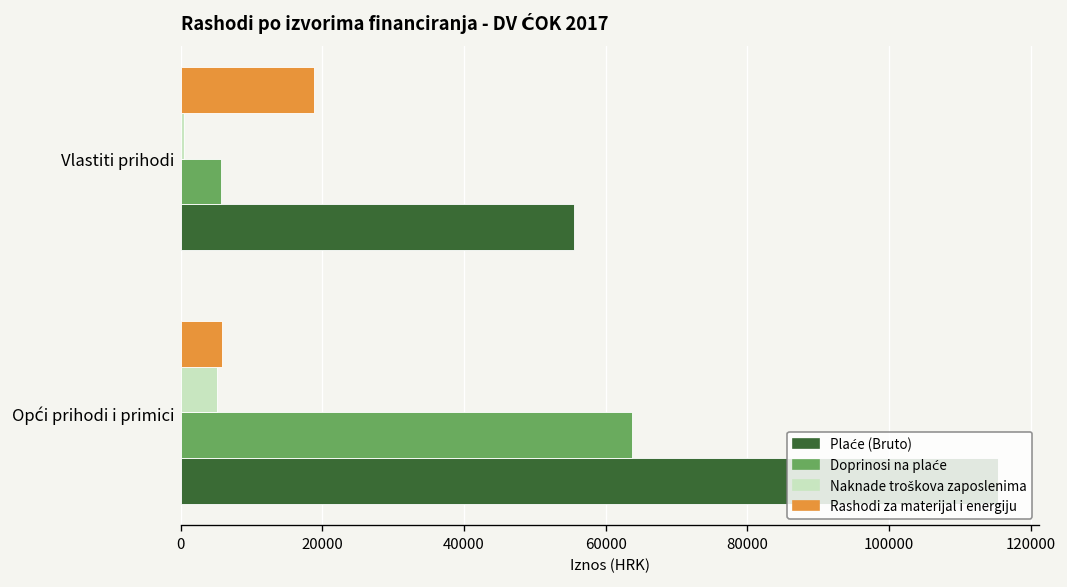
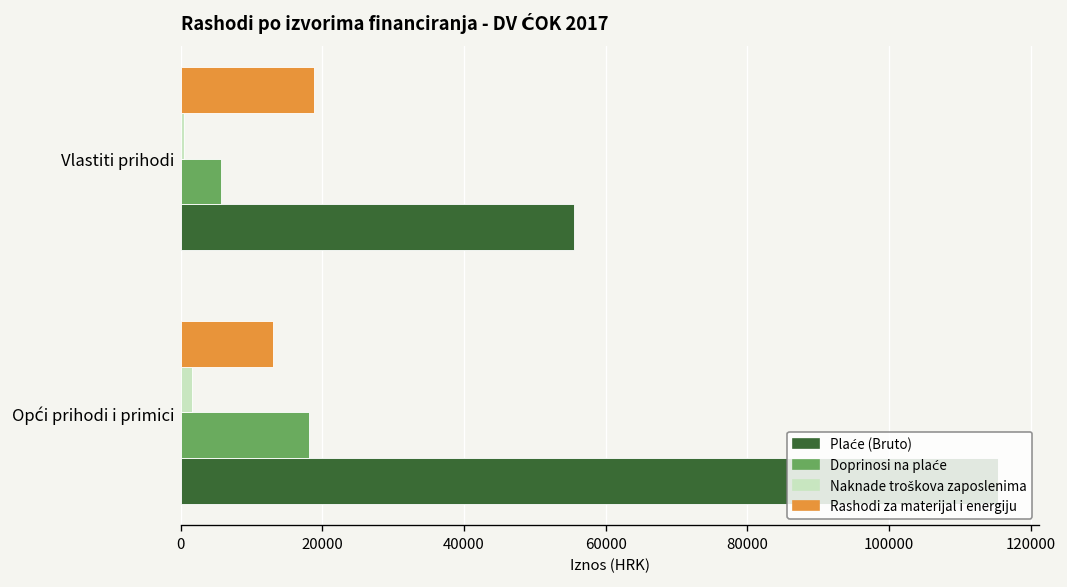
  {
    "Plaće (Bruto)": {
      "Vlastiti prihodi": 56000
    },
    "Doprinosi na plaće": {
      "Vlastiti prihodi": 6000,
-     "Opći prihodi i primici": 64000
+     "Opći prihodi i primici": 18000
    },
    "Naknade troškova zaposlenima": {
-     "Opći prihodi i primici": 5000
+     "Opći prihodi i primici": 2000
    },
    "Rashodi za materijal i energiju": {
      "Vlastiti prihodi": 19000,
-     "Opći prihodi i primici": 6000
+     "Opći prihodi i primici": 13000
    }
  }
